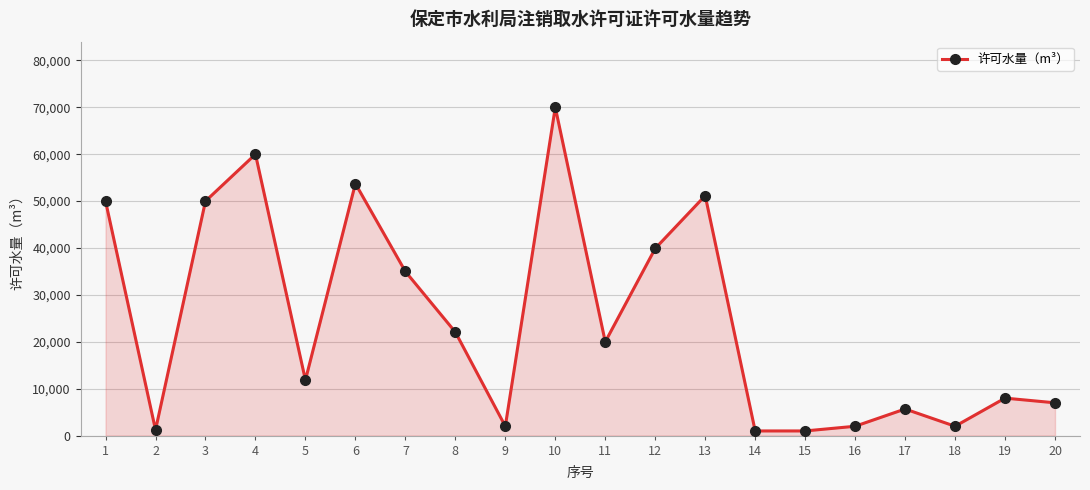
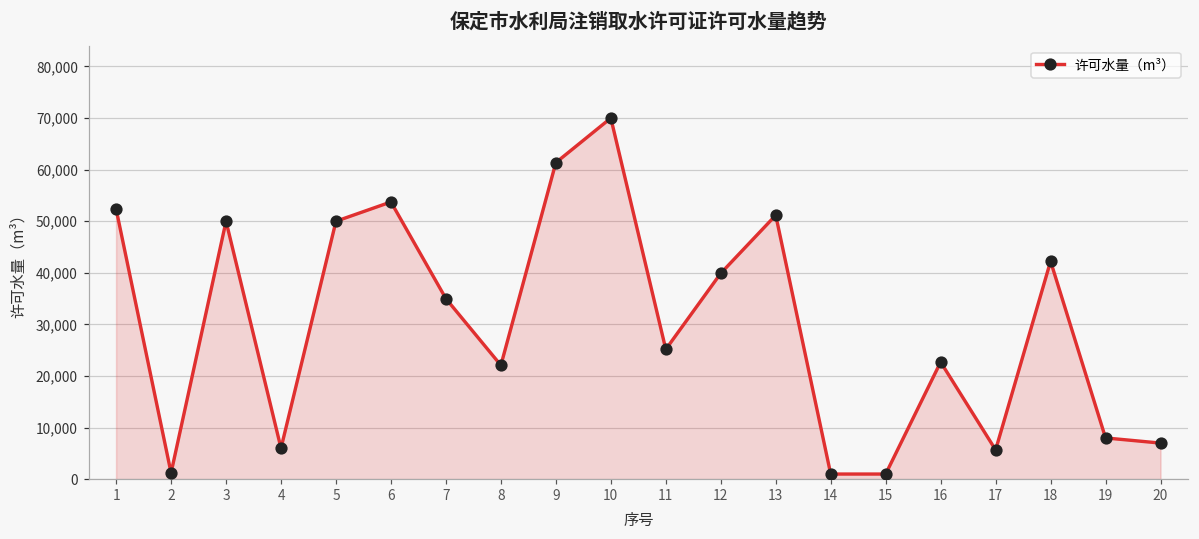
  {
-   "1": "50,000",
+   "1": "52,000",
    "2": "1,000",
    "3": "50,000",
-   "4": "60,000",
-   "5": "12,000",
+   "4": "6,000",
+   "5": "50,000",
    "6": "54,000",
    "7": "35,000",
    "8": "22,000",
-   "9": "2,000",
+   "9": "61,000",
    "10": "70,000",
-   "11": "20,000",
+   "11": "25,000",
    "12": "40,000",
    "13": "51,000",
    "14": "1,000",
    "15": "1,000",
-   "16": "2,000",
+   "16": "23,000",
    "17": "6,000",
-   "18": "2,000",
+   "18": "42,000",
    "19": "8,000",
    "20": "7,000"
  }
